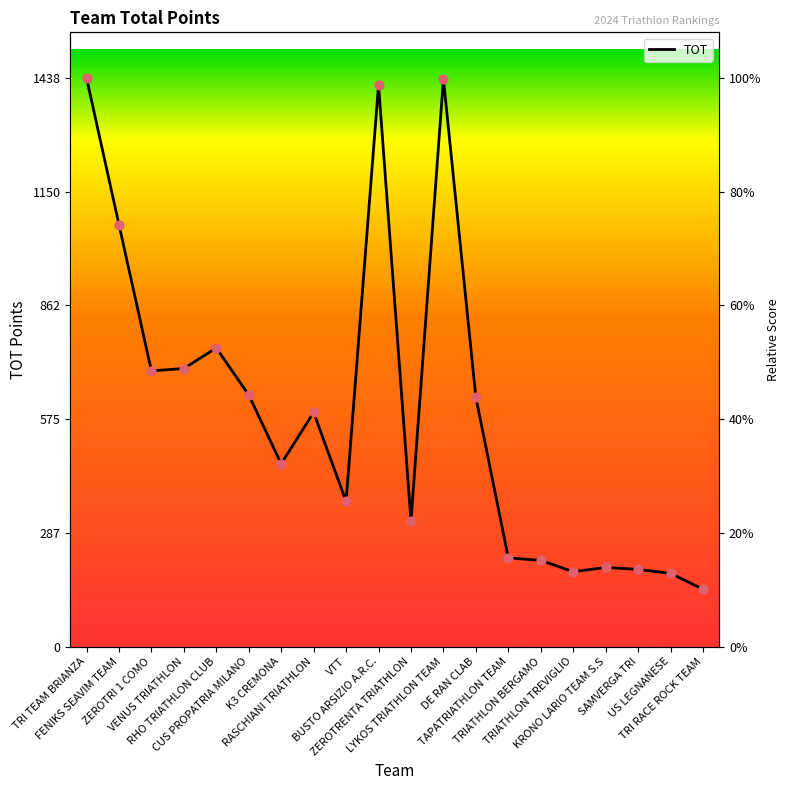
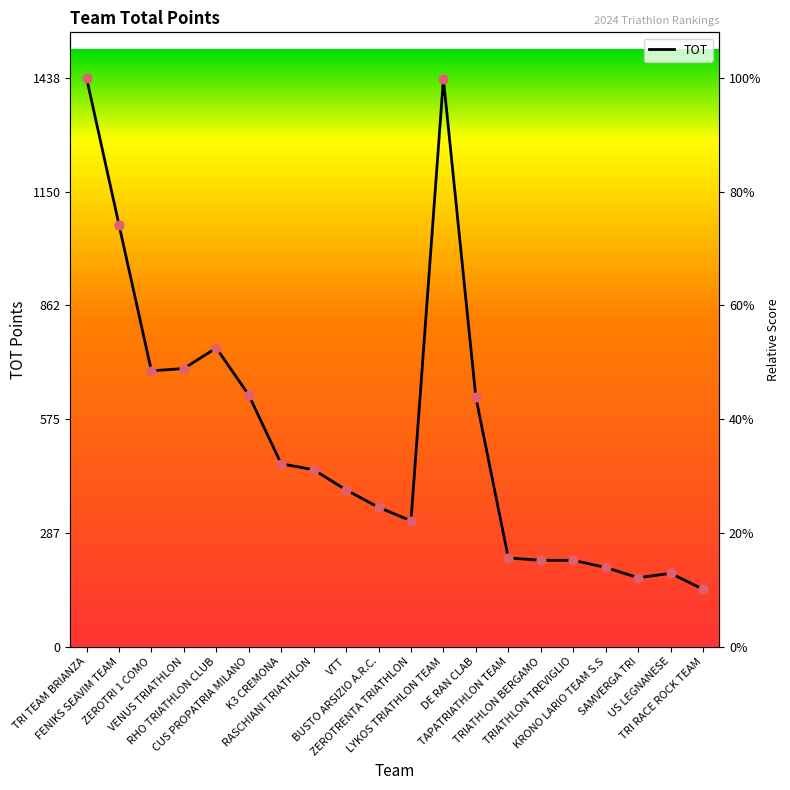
  {
    "TRI TEAM BRIANZA": 1440,
    "FENIKS SEAVIM TEAM": 1070,
    "ZEROTRI 1 COMO": 700,
    "VENUS TRIATHLON": 700,
    "RHO TRIATHLON CLUB": 760,
    "CUS PROPATRIA MILANO": 640,
    "K3 CREMONA": 460,
-   "RASCHIANI TRIATHLON": 590,
-   "VTT": 370,
-   "BUSTO ARSIZIO A.R.C.": 1420,
+   "RASCHIANI TRIATHLON": 450,
+   "VTT": 400,
+   "BUSTO ARSIZIO A.R.C.": 350,
    "ZEROTRENTA TRIATHLON": 320,
    "LYKOS TRIATHLON TEAM": 1440,
    "DE RAN CLAB": 630,
    "TAPATRIATHLON TEAM": 220,
    "TRIATHLON BERGAMO": 220,
-   "TRIATHLON TREVIGLIO": 190,
+   "TRIATHLON TREVIGLIO": 220,
    "KRONO LARIO TEAM S.S": 200,
-   "SAMVERGA TRI": 200,
+   "SAMVERGA TRI": 170,
    "US LEGNANESE": 190,
    "TRI RACE ROCK TEAM": 150
  }
